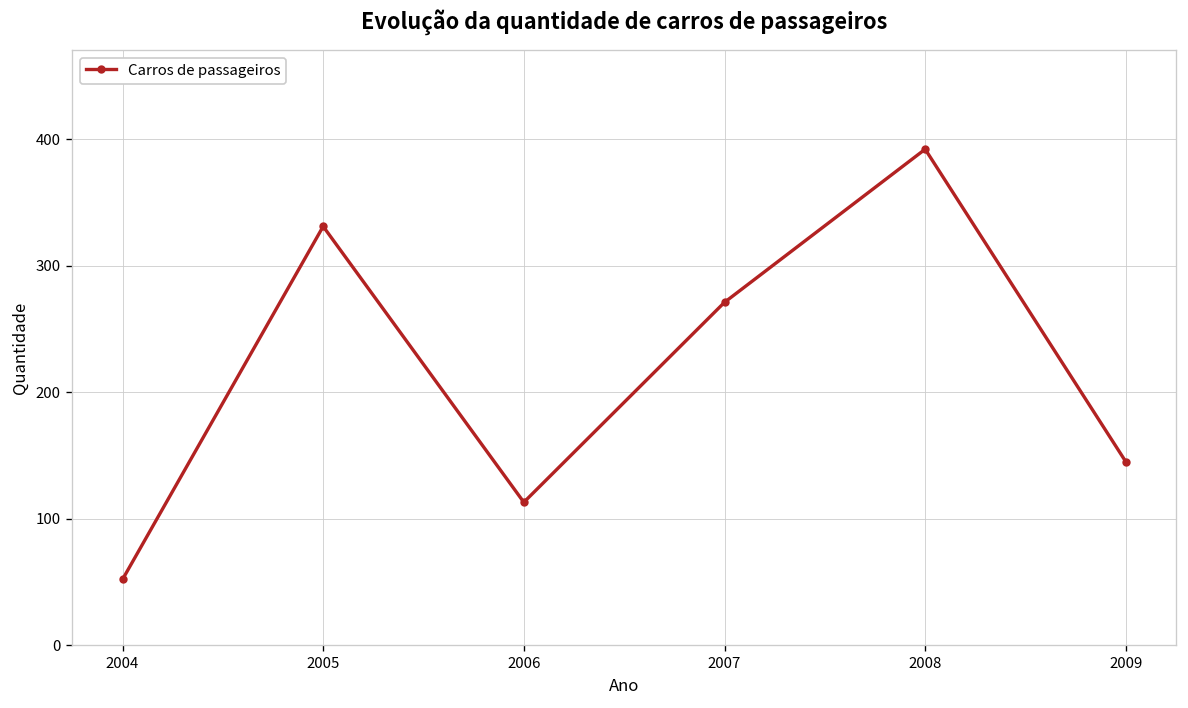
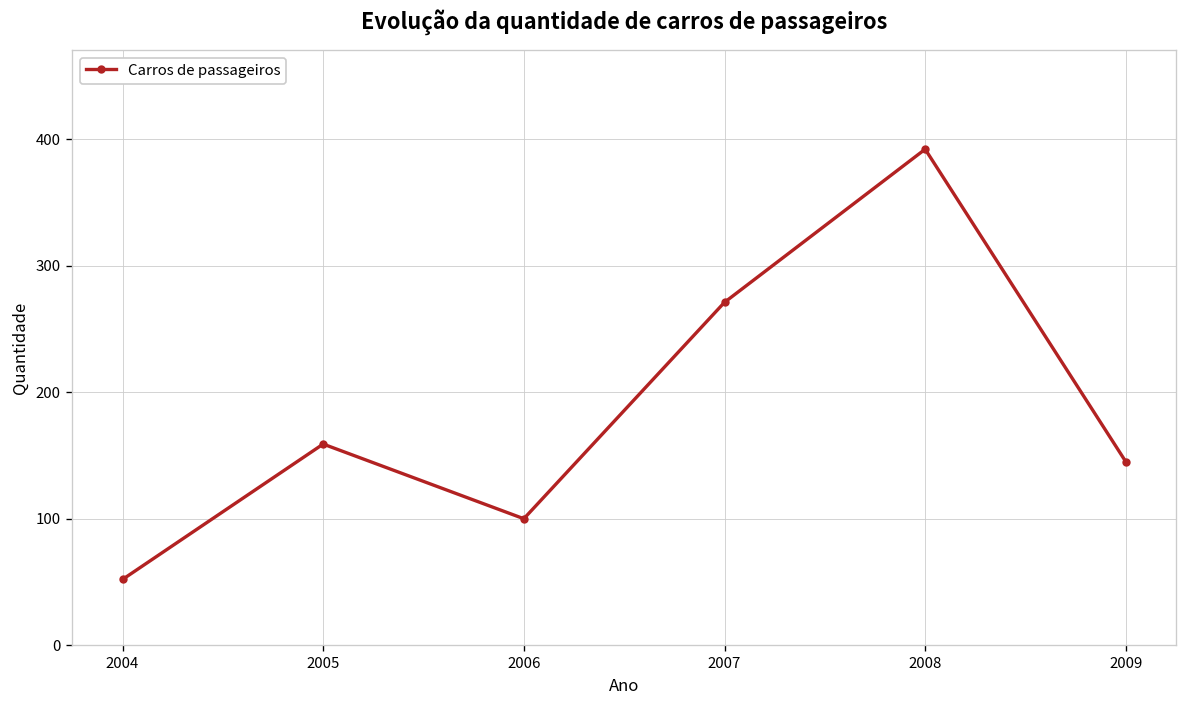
  {
    "2004": 52,
-   "2005": 331,
-   "2006": 113,
+   "2005": 159,
+   "2006": 100,
    "2007": 271,
    "2008": 392,
    "2009": 145
  }
